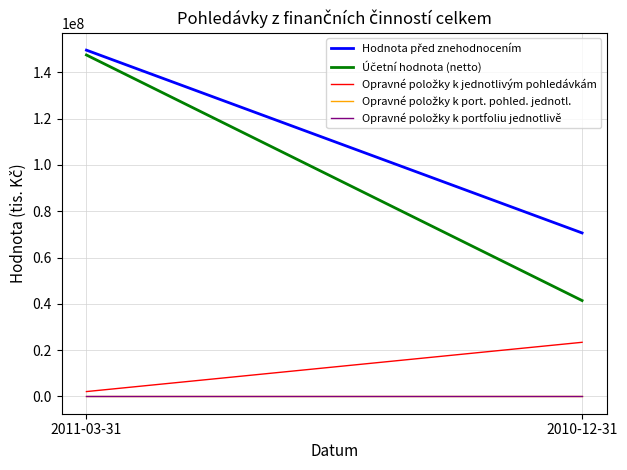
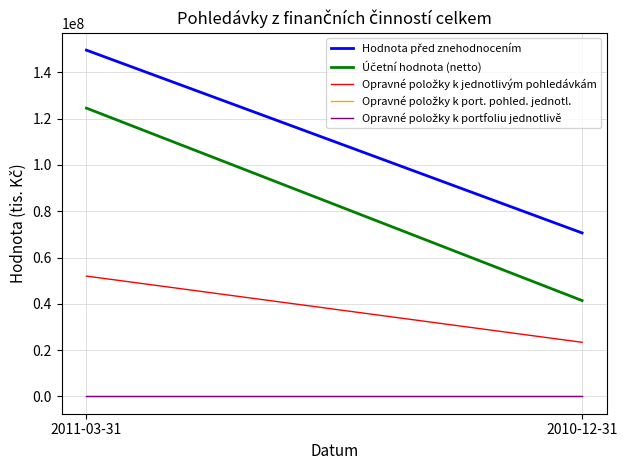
  {
    "Hodnota před znehodnocením": {
      "2011-03-31": 150000000,
      "2010-12-31": 71000000
    },
    "Účetní hodnota (netto)": {
-     "2011-03-31": 148000000,
+     "2011-03-31": 125000000,
      "2010-12-31": 41000000
    },
    "Opravné položky k jednotlivým pohledávkám": {
-     "2011-03-31": 2000000,
+     "2011-03-31": 52000000,
      "2010-12-31": 23000000
    },
    "Opravné položky k portfoliu jednotlivě": {
      "2011-03-31": 0,
      "2010-12-31": 0
    }
  }
